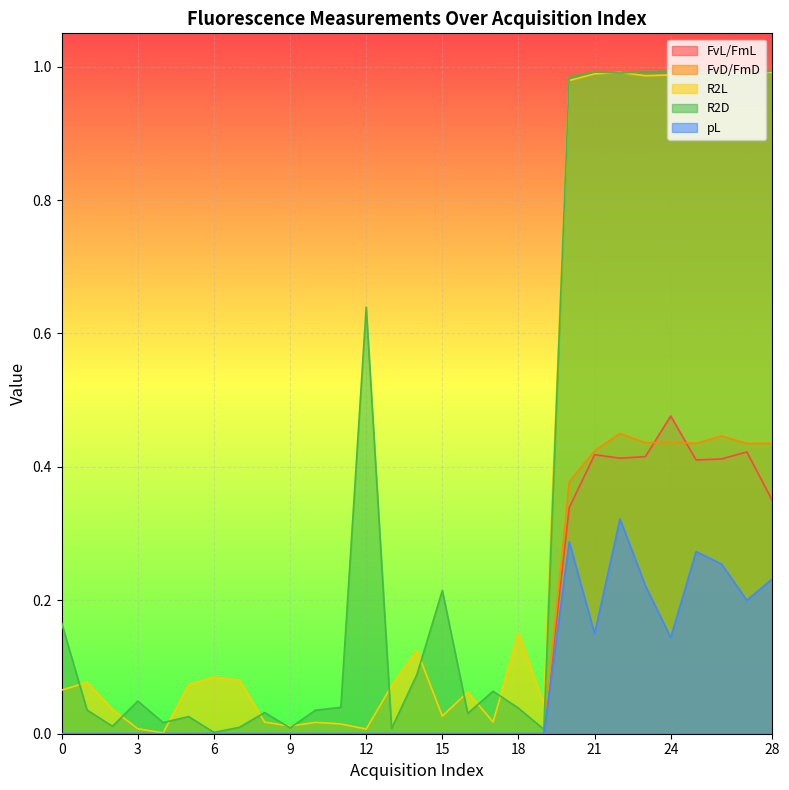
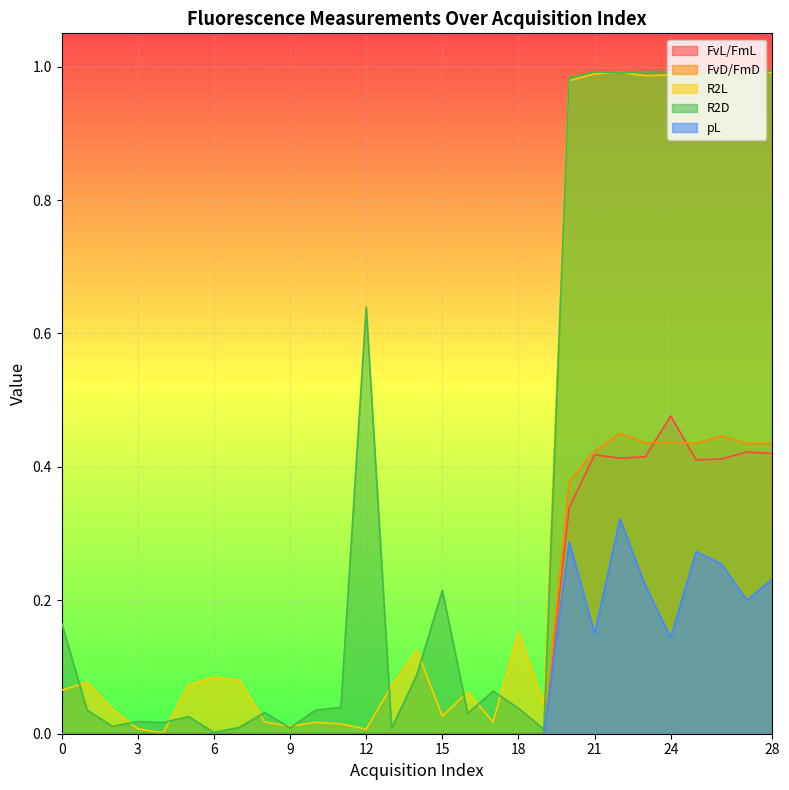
  {
    "FvL/FmL": {
      "21": 0.42,
      "24": 0.48,
-     "28": 0.35
+     "28": 0.42
    },
    "R2D": {
      "0": 0.17,
-     "3": 0.05,
+     "3": 0.02,
      "12": 0.64,
      "15": 0.21,
      "18": 0.04
    },
    "pL": {
      "21": 0.15,
      "24": 0.14,
      "28": 0.23
    }
  }
